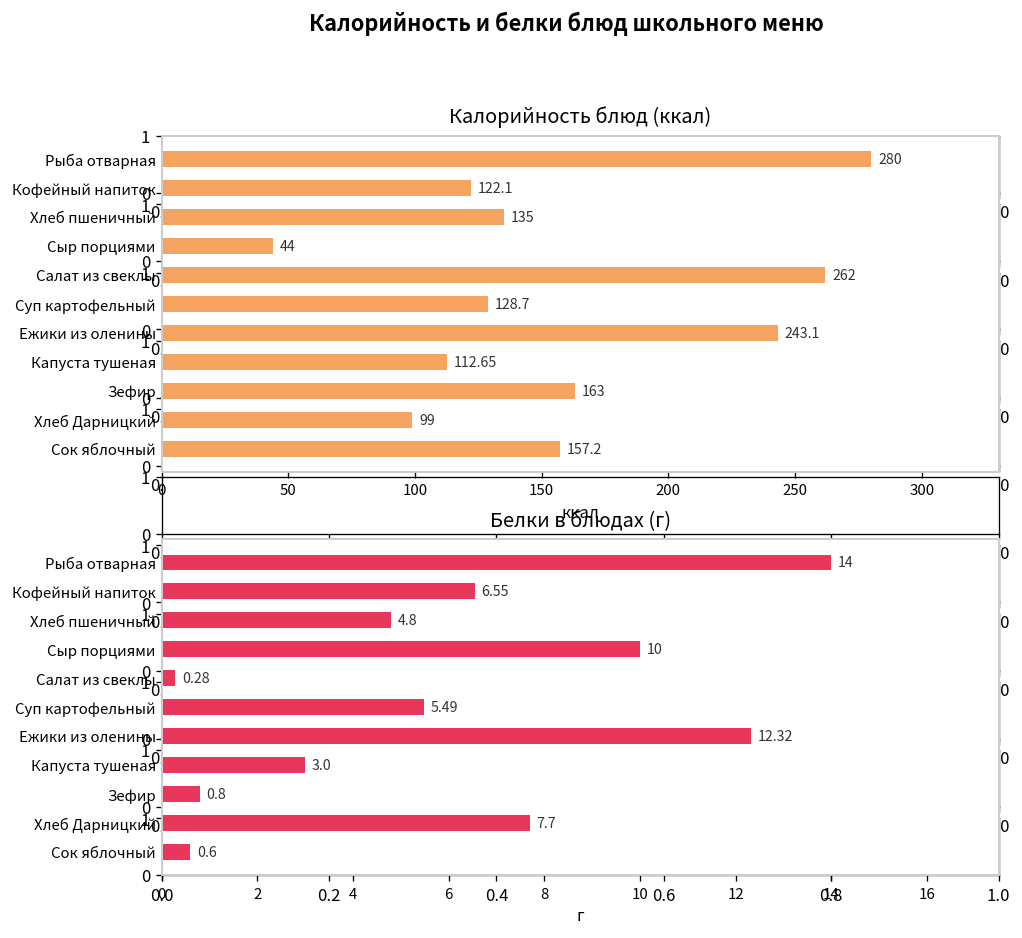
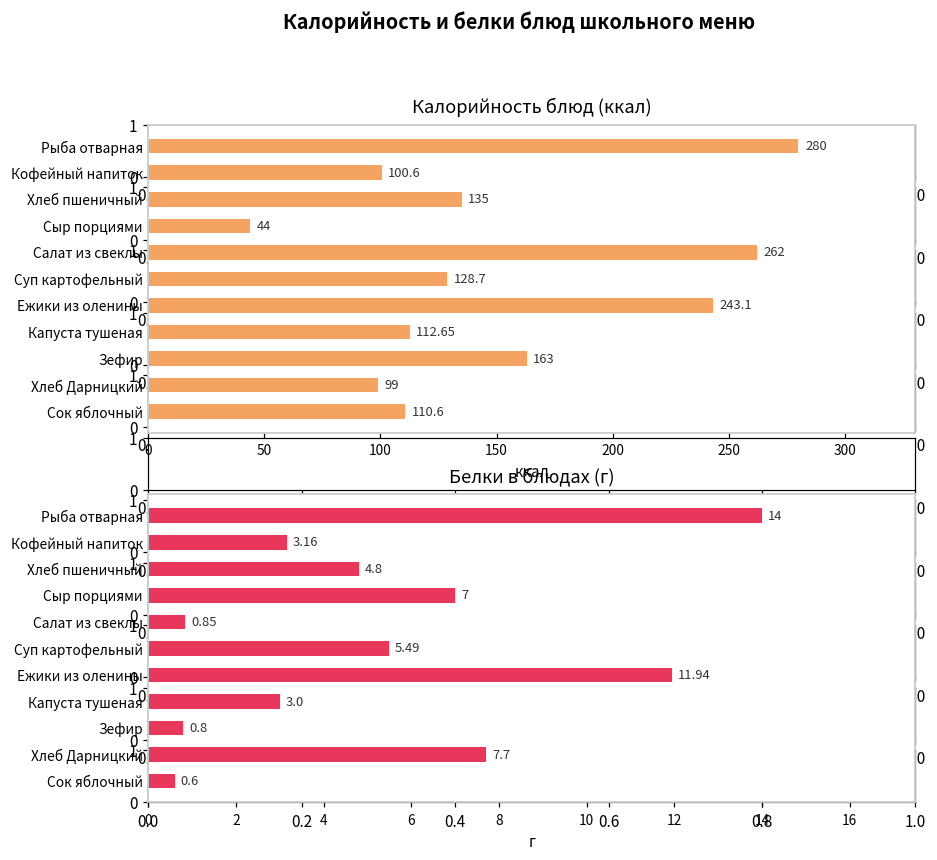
  {
    "Калорийность блюд (ккал)": {
      "Рыба отварная": 280,
-     "Кофейный напиток": 122.1,
+     "Кофейный напиток": 100.6,
      "Хлеб пшеничный": 135,
      "Сыр порциями": 44,
      "Салат из свеклы": 262,
      "Суп картофельный": 128.7,
      "Ежики из оленины": 243.1,
      "Капуста тушеная": 112.65,
      "Зефир": 163,
      "Хлеб Дарницкий": 99,
-     "Сок яблочный": 157.2
+     "Сок яблочный": 110.6
    },
    "Белки в блюдах (г)": {
      "Рыба отварная": 14,
-     "Кофейный напиток": 6.55,
+     "Кофейный напиток": 3.16,
      "Хлеб пшеничный": 4.8,
-     "Сыр порциями": 10,
-     "Салат из свеклы": 0.28,
+     "Сыр порциями": 7,
+     "Салат из свеклы": 0.85,
      "Суп картофельный": 5.49,
-     "Ежики из оленины": 12.32,
+     "Ежики из оленины": 11.94,
      "Капуста тушеная": 3.0,
      "Зефир": 0.8,
      "Хлеб Дарницкий": 7.7,
      "Сок яблочный": 0.6
    }
  }
